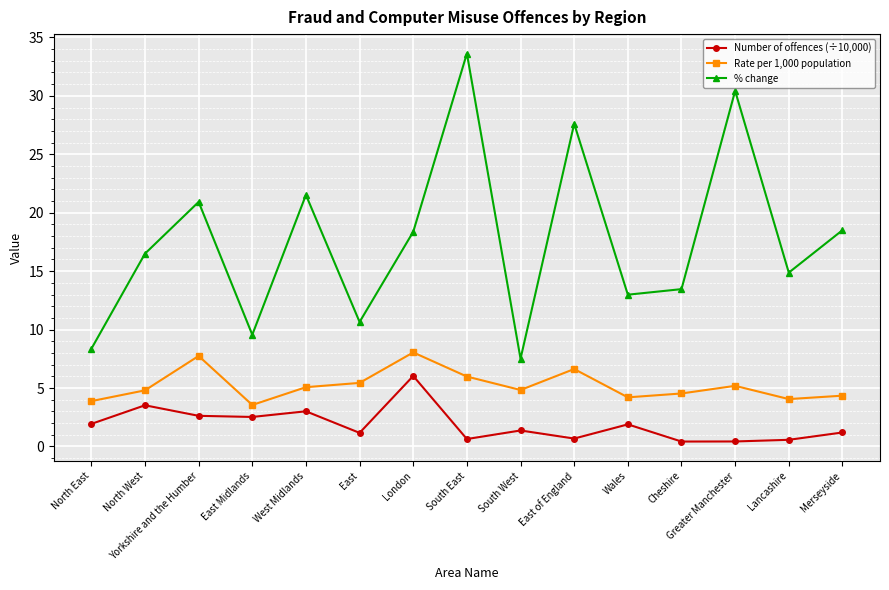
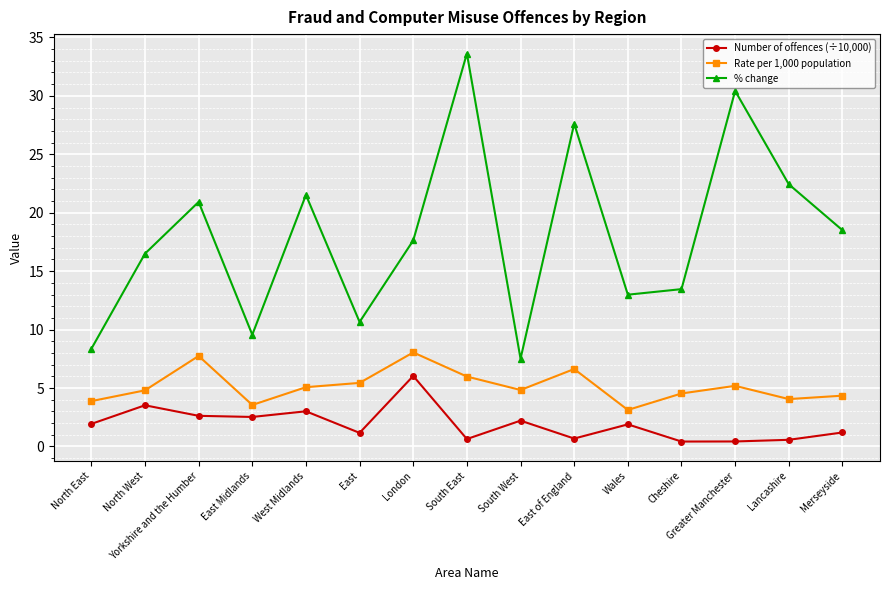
  {
    "Number of offences (÷10,000)": {
      "North East": 1.9,
      "North West": 3.5,
      "Yorkshire and the Humber": 2.6,
      "East Midlands": 2.5,
      "West Midlands": 3.0,
      "East": 1.2,
      "London": 6.0,
      "South East": 0.6,
-     "South West": 1.4,
+     "South West": 2.2,
      "East of England": 0.7,
      "Wales": 1.9,
      "Cheshire": 0.4,
      "Greater Manchester": 0.4,
      "Lancashire": 0.6,
      "Merseyside": 1.2
    },
    "Rate per 1,000 population": {
      "North East": 3.9,
      "North West": 4.8,
      "Yorkshire and the Humber": 7.7,
      "East Midlands": 3.6,
      "West Midlands": 5.1,
      "East": 5.4,
      "London": 8.0,
      "South East": 6.0,
      "South West": 4.8,
      "East of England": 6.6,
-     "Wales": 4.2,
+     "Wales": 3.1,
      "Cheshire": 4.5,
      "Greater Manchester": 5.2,
      "Lancashire": 4.1,
      "Merseyside": 4.3
    },
    "% change": {
      "North East": 8.4,
      "North West": 16.5,
      "Yorkshire and the Humber": 20.9,
      "East Midlands": 9.6,
      "West Midlands": 21.5,
      "East": 10.7,
-     "London": 18.4,
+     "London": 17.6,
      "South East": 33.6,
      "South West": 7.5,
      "East of England": 27.6,
      "Wales": 13.0,
      "Cheshire": 13.5,
      "Greater Manchester": 30.4,
-     "Lancashire": 14.9,
+     "Lancashire": 22.4,
      "Merseyside": 18.5
    }
  }
